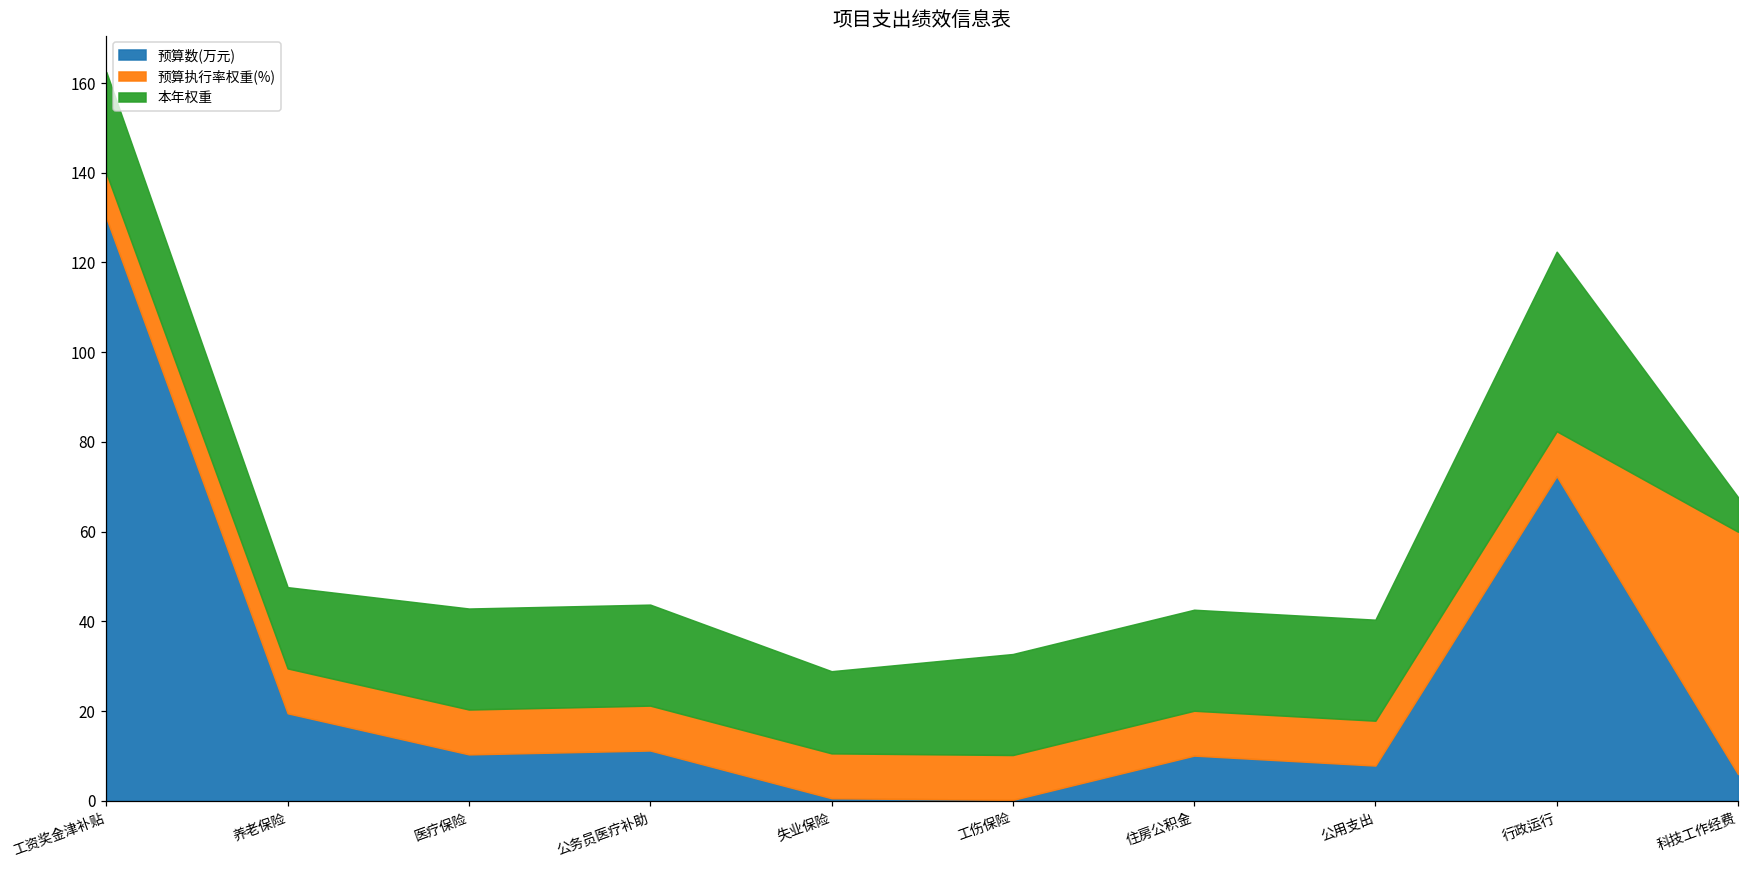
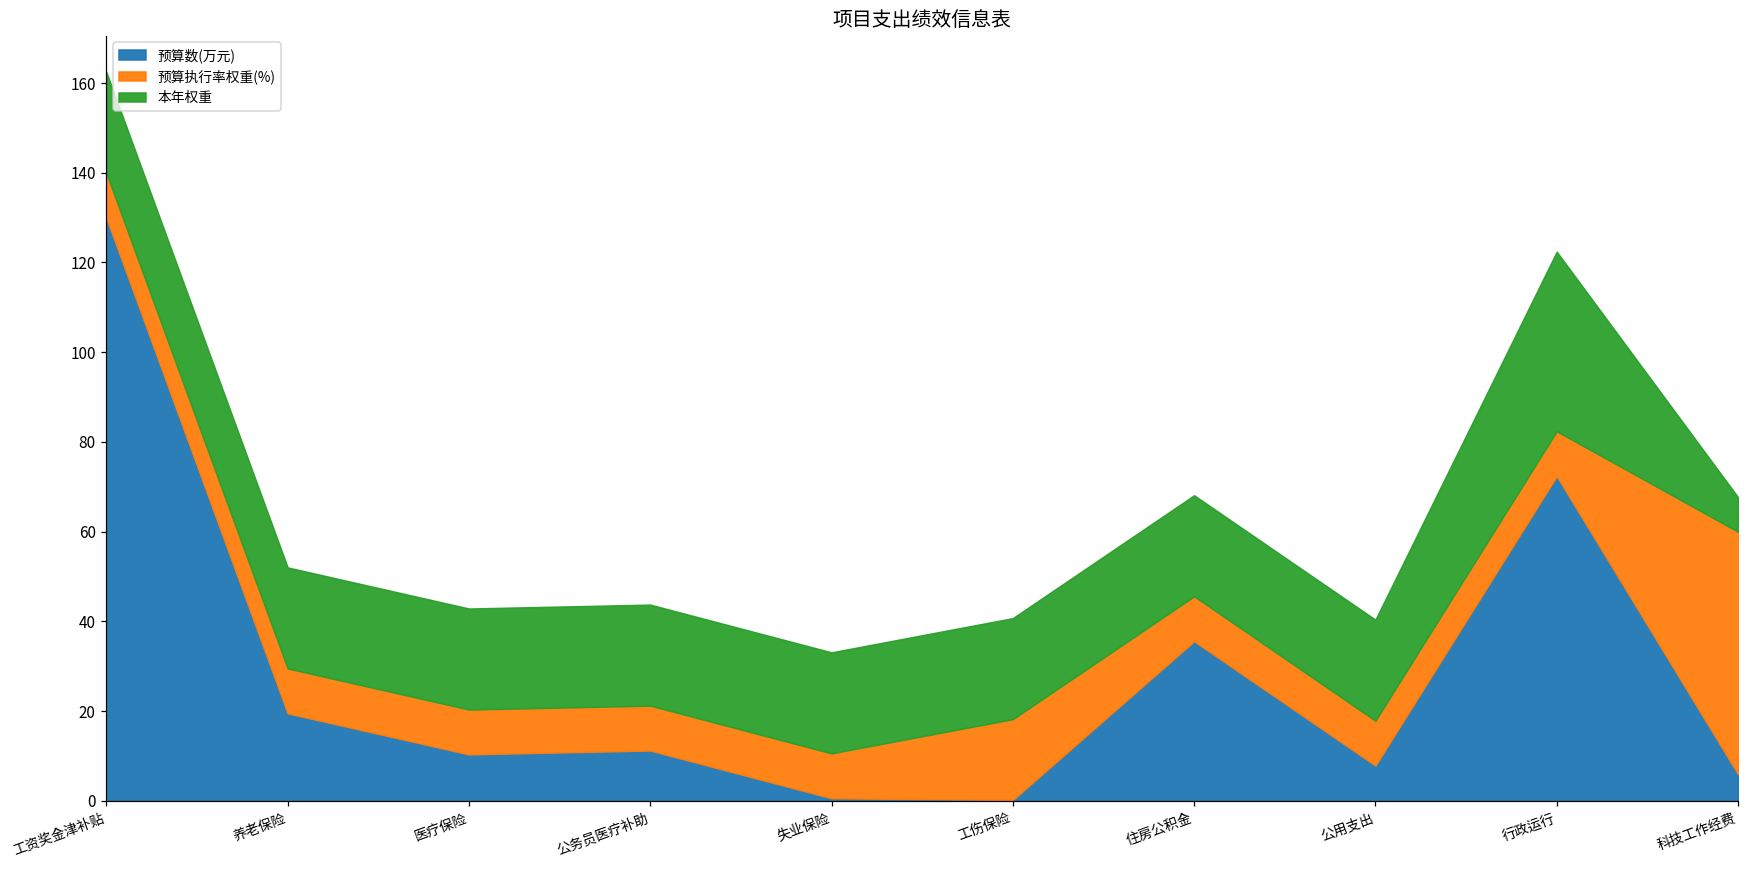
  {
    "预算数(万元)": {
      "工资奖金津补贴": 130,
      "养老保险": 20,
      "医疗保险": 10,
      "公务员医疗补助": 11,
      "失业保险": 1,
      "工伤保险": 0,
-     "住房公积金": 10,
+     "住房公积金": 36,
      "公用支出": 8,
      "行政运行": 72,
      "科技工作经费": 6
    },
    "预算执行率权重(%)": {
      "工资奖金津补贴": 10,
      "养老保险": 10,
      "医疗保险": 10,
      "公务员医疗补助": 10,
      "失业保险": 10,
-     "工伤保险": 10,
+     "工伤保险": 18,
      "住房公积金": 10,
      "公用支出": 10,
      "行政运行": 10,
      "科技工作经费": 54
    },
    "本年权重": {
      "工资奖金津补贴": 23,
-     "养老保险": 18,
+     "养老保险": 23,
      "医疗保险": 23,
      "公务员医疗补助": 23,
-     "失业保险": 18,
+     "失业保险": 23,
      "工伤保险": 22,
      "住房公积金": 23,
      "公用支出": 23,
      "行政运行": 40,
      "科技工作经费": 8
    }
  }
